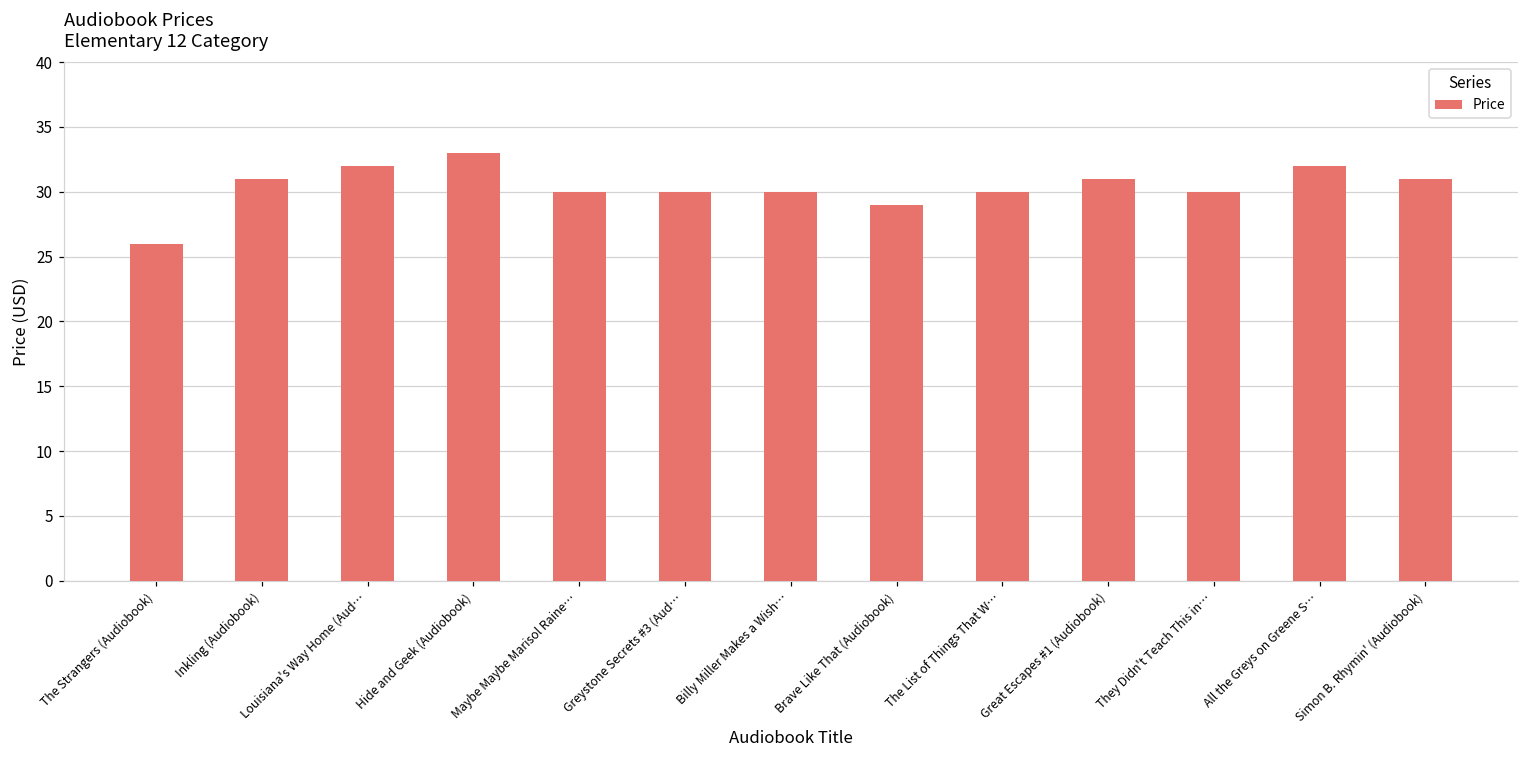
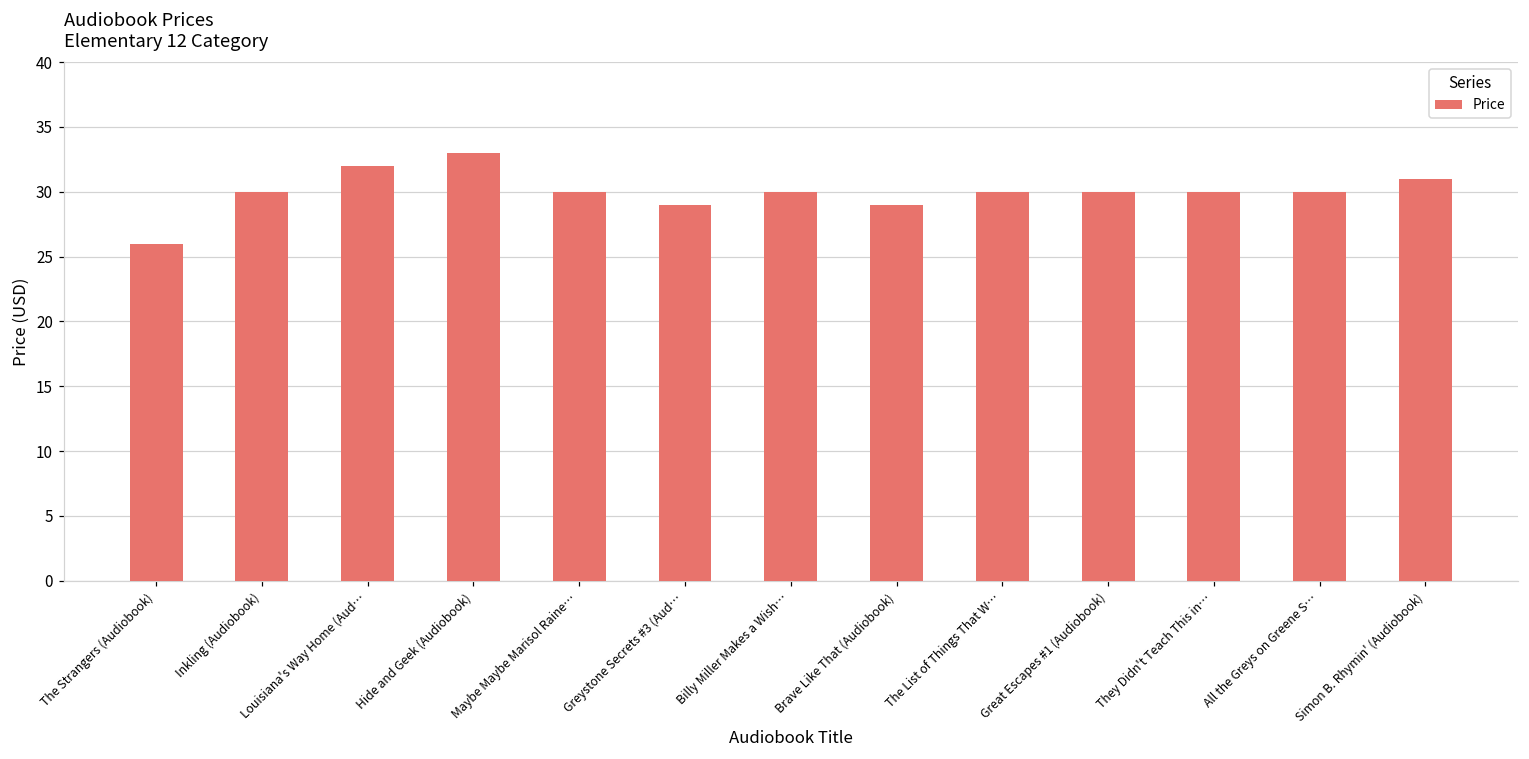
  {
    "The Strangers (Audiobook)": 26,
-   "Inkling (Audiobook)": 31,
+   "Inkling (Audiobook)": 30,
    "Louisiana's Way Home (Aud…": 32,
    "Hide and Geek (Audiobook)": 33,
    "Maybe Maybe Marisol Raine…": 30,
-   "Greystone Secrets #3 (Aud…": 30,
+   "Greystone Secrets #3 (Aud…": 29,
    "Billy Miller Makes a Wish…": 30,
    "Brave Like That (Audiobook)": 29,
    "The List of Things That W…": 30,
-   "Great Escapes #1 (Audiobook)": 31,
+   "Great Escapes #1 (Audiobook)": 30,
    "They Didn't Teach This in…": 30,
-   "All the Greys on Greene S…": 32,
+   "All the Greys on Greene S…": 30,
    "Simon B. Rhymin' (Audiobook)": 31
  }
